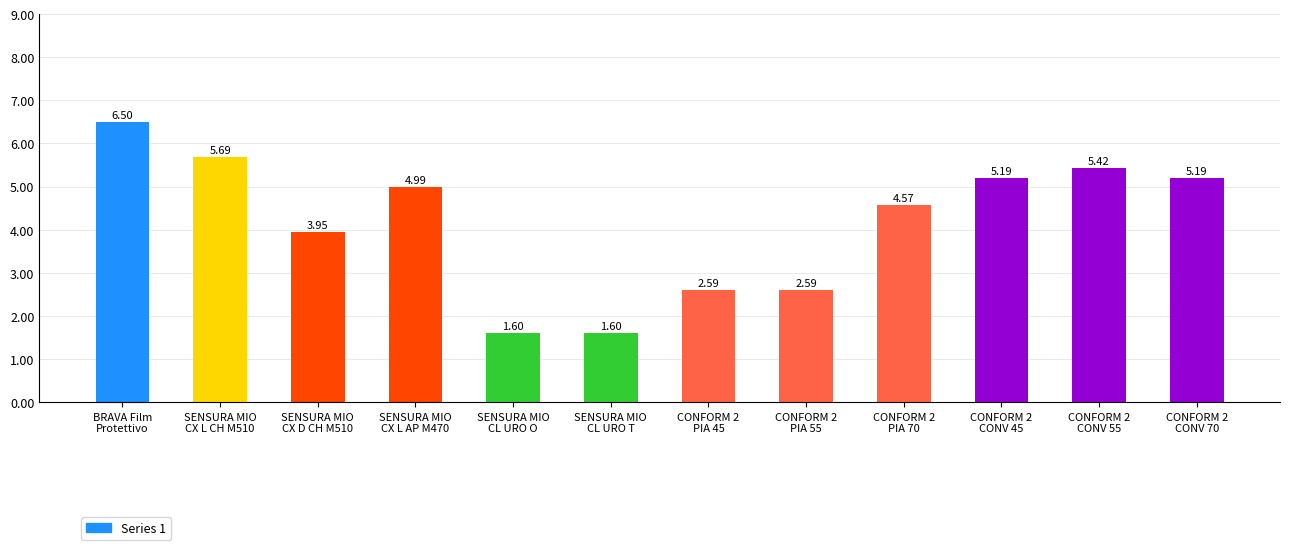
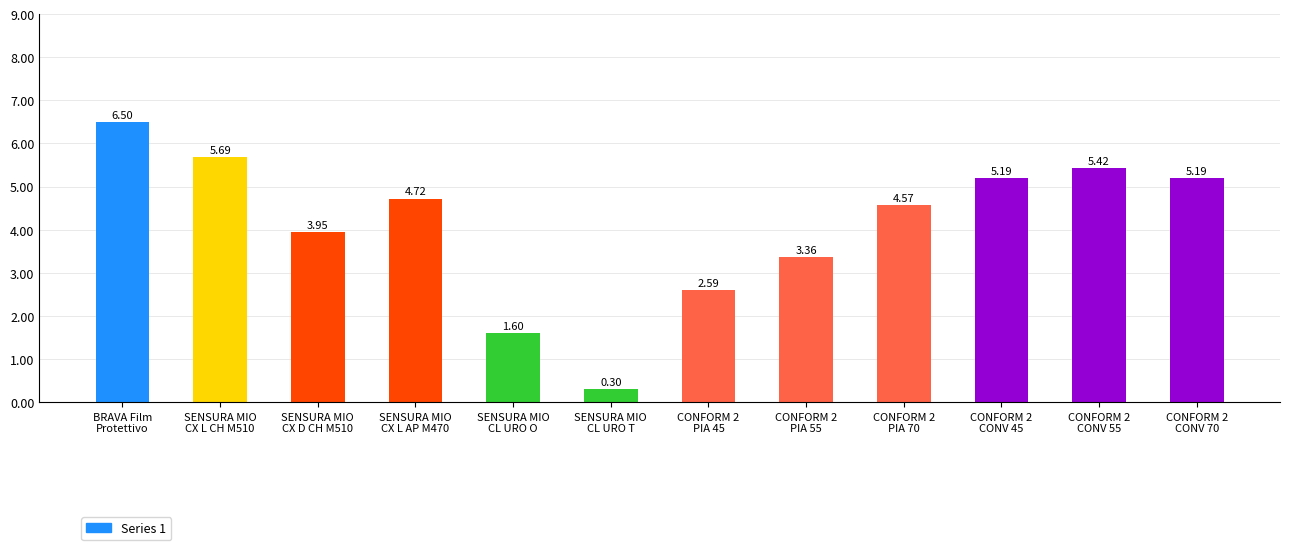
  {
    "BRAVA Film Protettivo": 6.50,
    "SENSURA MIO CX L CH M510": 5.69,
    "SENSURA MIO CX D CH M510": 3.95,
-   "SENSURA MIO CX L AP M470": 4.99,
+   "SENSURA MIO CX L AP M470": 4.72,
    "SENSURA MIO CL URO O": 1.60,
-   "SENSURA MIO CL URO T": 1.60,
+   "SENSURA MIO CL URO T": 0.30,
    "CONFORM 2 PIA 45": 2.59,
-   "CONFORM 2 PIA 55": 2.59,
+   "CONFORM 2 PIA 55": 3.36,
    "CONFORM 2 PIA 70": 4.57,
    "CONFORM 2 CONV 45": 5.19,
    "CONFORM 2 CONV 55": 5.42,
    "CONFORM 2 CONV 70": 5.19
  }
